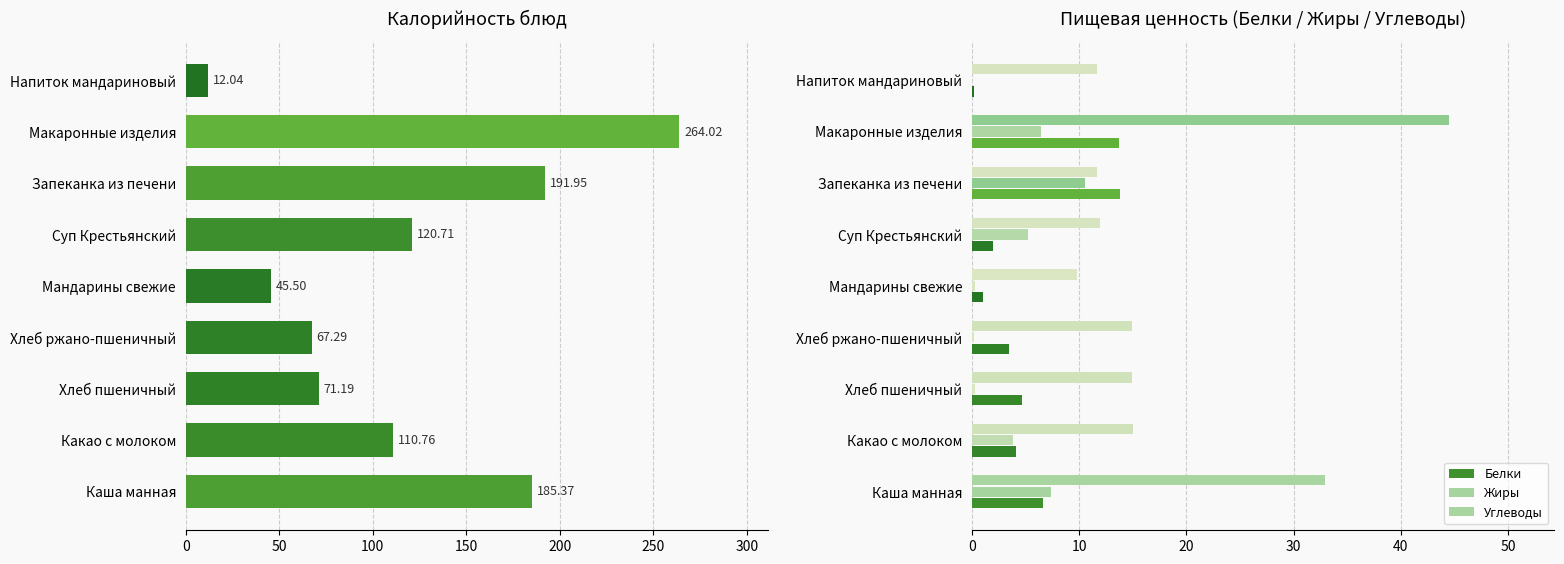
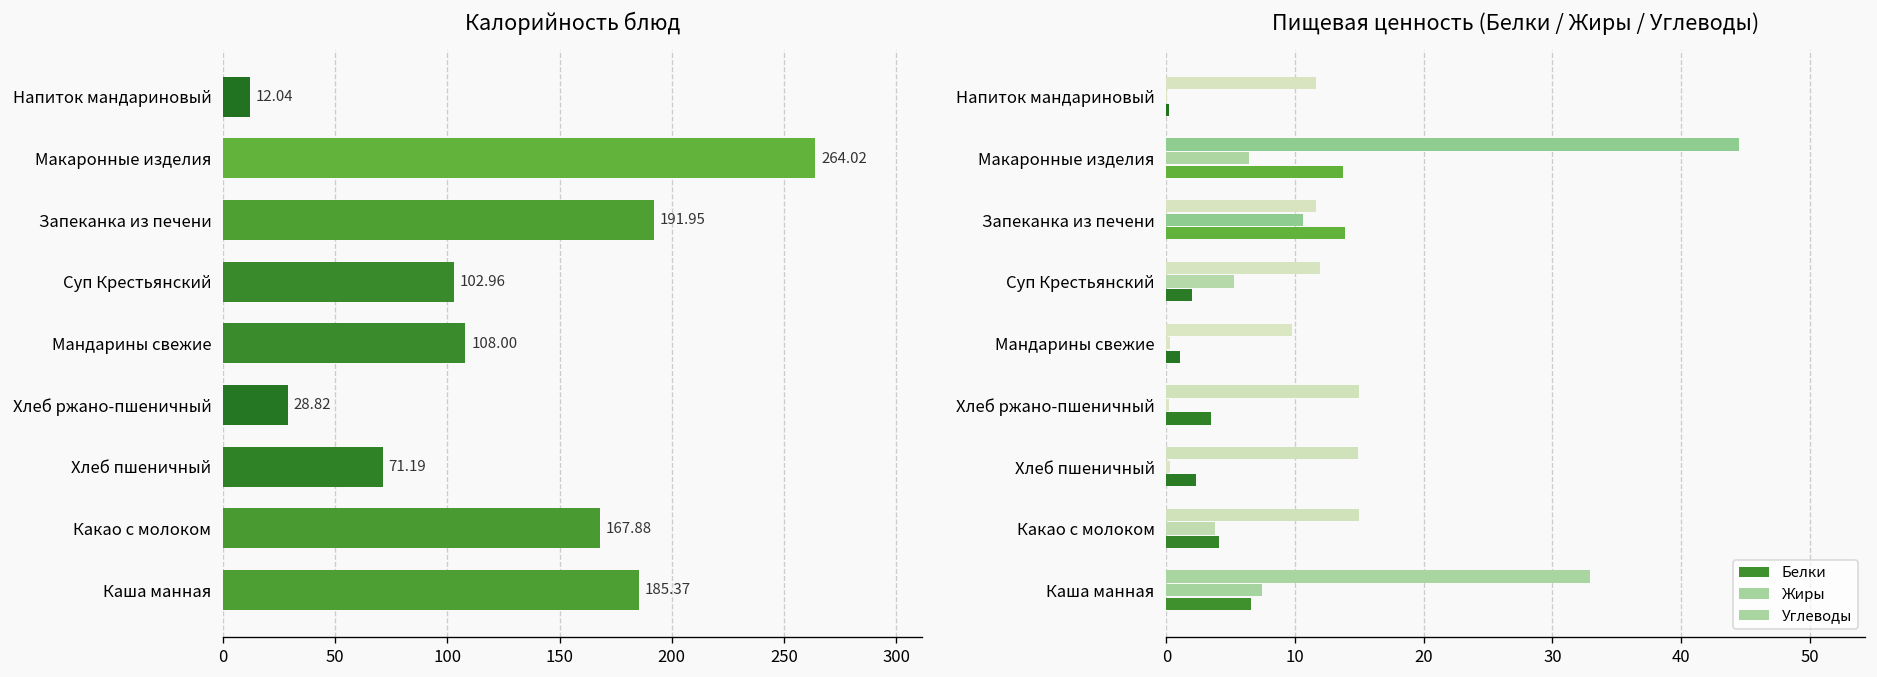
  {
    "Калорийность блюд": {
      "Напиток мандариновый": 12.04,
      "Макаронные изделия": 264.02,
      "Запеканка из печени": 191.95,
-     "Суп Крестьянский": 120.71,
-     "Мандарины свежие": 45.50,
-     "Хлеб ржано-пшеничный": 67.29,
+     "Суп Крестьянский": 102.96,
+     "Мандарины свежие": 108.00,
+     "Хлеб ржано-пшеничный": 28.82,
      "Хлеб пшеничный": 71.19,
-     "Какао с молоком": 110.76,
+     "Какао с молоком": 167.88,
      "Каша манная": 185.37
    },
    "Пищевая ценность (Белки / Жиры / Углеводы)": {
      "Белки": {
        "Макаронные изделия": 13.7,
        "Запеканка из печени": 13.9,
        "Суп Крестьянский": 2.0,
        "Мандарины свежие": 1.0,
        "Хлеб ржано-пшеничный": 3.5,
-       "Хлеб пшеничный": 4.7,
+       "Хлеб пшеничный": 2.3,
        "Какао с молоком": 4.1,
        "Каша манная": 6.6
      }
    }
  }
